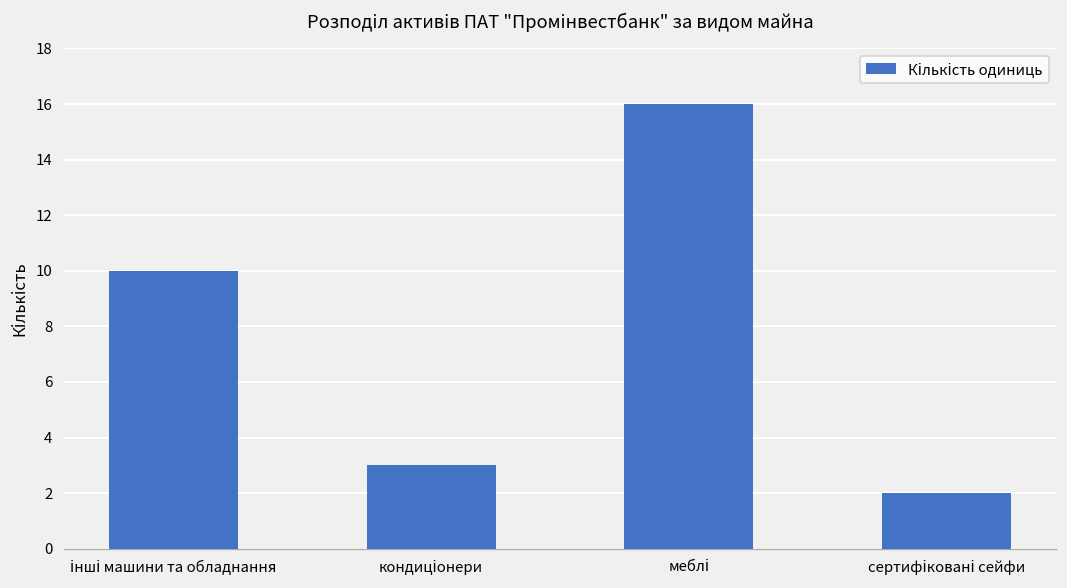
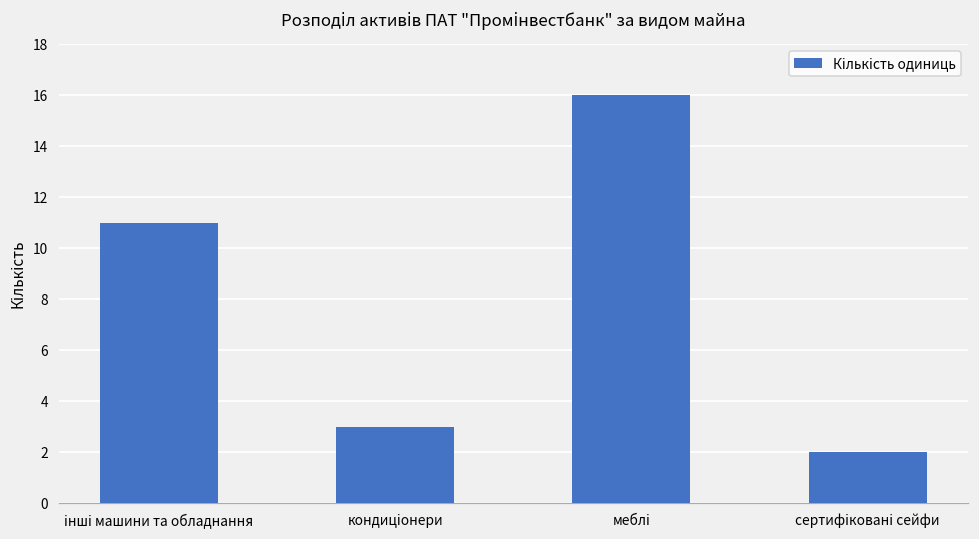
  {
-   "інші машини та обладнання": 10,
+   "інші машини та обладнання": 11,
    "кондиціонери": 3,
    "меблі": 16,
    "сертифіковані сейфи": 2
  }
